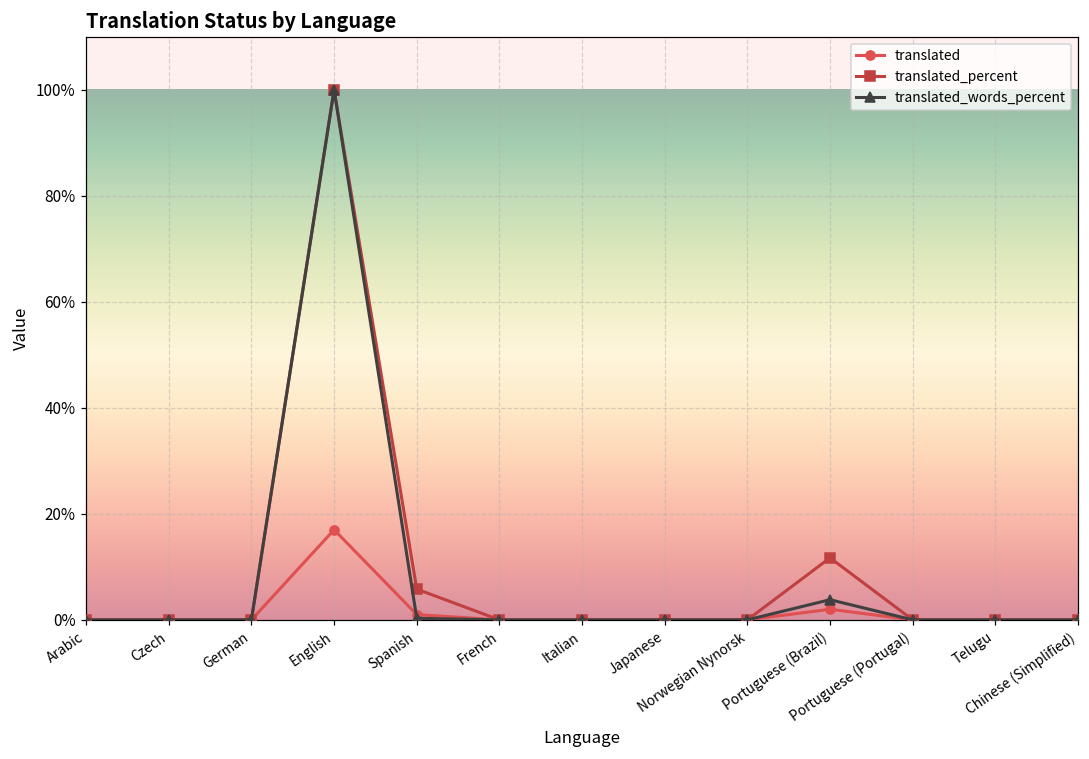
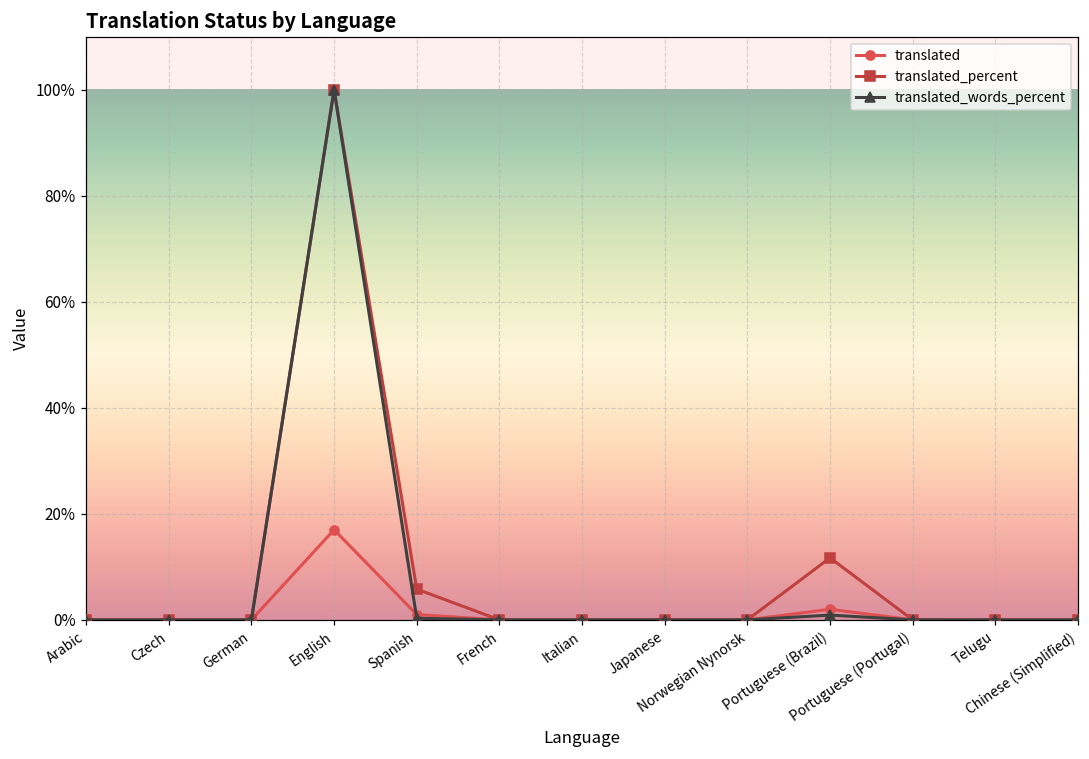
  {
    "translated_words_percent": {
      "Spanish": "0%",
-     "Portuguese (Brazil)": "4%"
+     "Portuguese (Brazil)": "1%"
    }
  }
